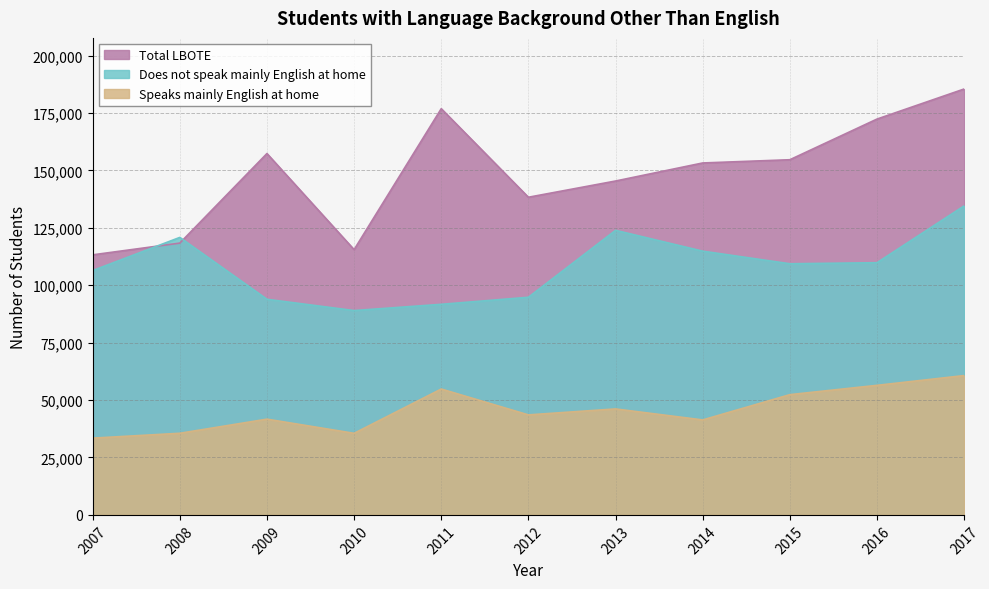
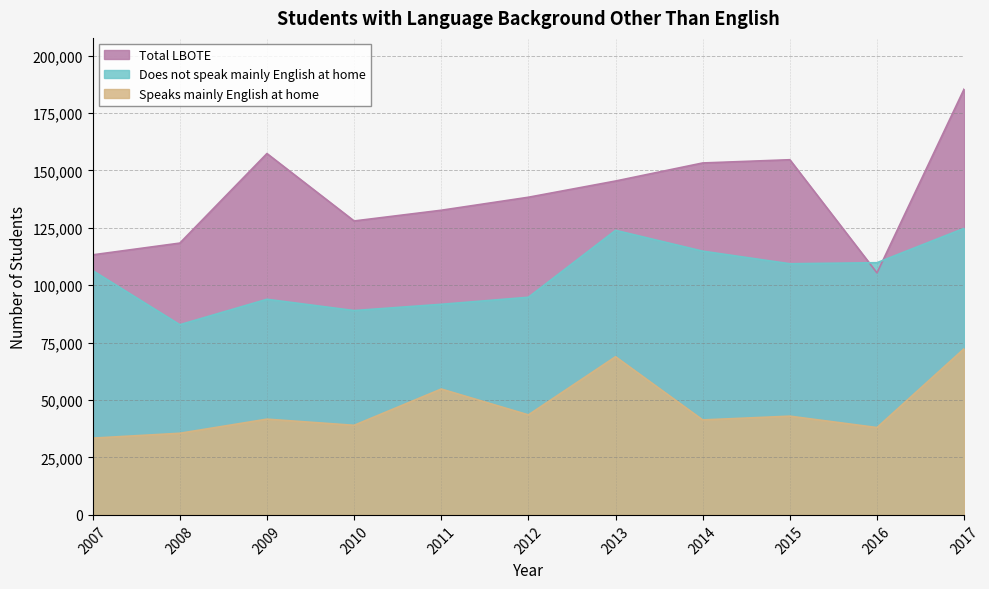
  {
    "Total LBOTE": {
      "2007": "113,000",
      "2008": "118,000",
      "2009": "157,000",
-     "2010": "115,000",
-     "2011": "177,000",
+     "2010": "128,000",
+     "2011": "133,000",
      "2012": "138,000",
      "2013": "145,000",
      "2014": "153,000",
      "2015": "155,000",
-     "2016": "172,000",
+     "2016": "105,000",
      "2017": "185,000"
    },
    "Does not speak mainly English at home": {
      "2007": "106,000",
-     "2008": "121,000",
+     "2008": "83,000",
      "2009": "94,000",
      "2010": "89,000",
      "2011": "92,000",
      "2012": "95,000",
      "2013": "124,000",
      "2014": "115,000",
      "2015": "109,000",
      "2016": "110,000",
-     "2017": "135,000"
+     "2017": "125,000"
    },
    "Speaks mainly English at home": {
      "2007": "33,000",
      "2008": "36,000",
      "2009": "42,000",
-     "2010": "36,000",
+     "2010": "39,000",
      "2011": "55,000",
      "2012": "44,000",
-     "2013": "46,000",
+     "2013": "69,000",
      "2014": "41,000",
-     "2015": "52,000",
-     "2016": "56,000",
-     "2017": "61,000"
+     "2015": "43,000",
+     "2016": "38,000",
+     "2017": "72,000"
    }
  }
